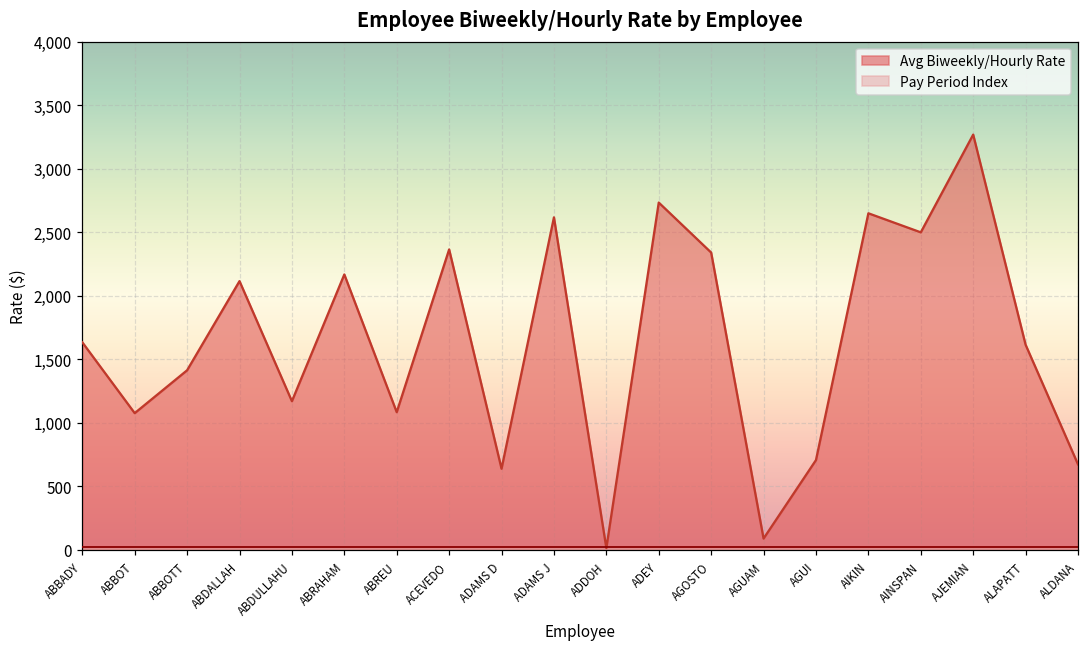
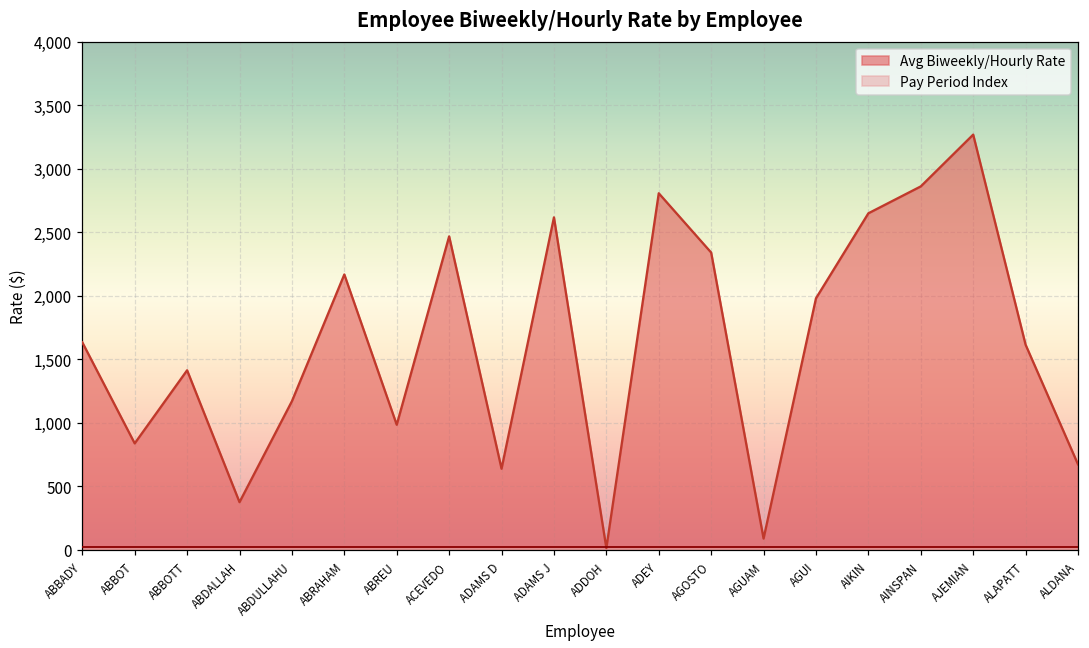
  {
    "Avg Biweekly/Hourly Rate": {
      "ABBADY": "1,630",
-     "ABBOT": "1,080",
+     "ABBOT": "840",
      "ABBOTT": "1,410",
-     "ABDALLAH": "2,120",
+     "ABDALLAH": "380",
      "ABDULLAHU": "1,170",
      "ABRAHAM": "2,170",
-     "ABREU": "1,080",
-     "ACEVEDO": "2,370",
+     "ABREU": "990",
+     "ACEVEDO": "2,470",
      "ADAMS D": "640",
      "ADAMS J": "2,620",
-     "ADEY": "2,730",
+     "ADEY": "2,810",
      "AGOSTO": "2,340",
      "AGUAM": "90",
-     "AGUI": "710",
+     "AGUI": "1,980",
      "AIKIN": "2,650",
-     "AINSPAN": "2,500",
+     "AINSPAN": "2,860",
      "AJEMIAN": "3,270",
      "ALAPATT": "1,620",
      "ALDANA": "670"
    },
    "Pay Period Index": {
      "ABBADY": "20",
      "ABBOT": "20",
      "ABBOTT": "20",
      "ABDALLAH": "20",
      "ABDULLAHU": "20",
      "ABRAHAM": "20",
      "ABREU": "20",
      "ACEVEDO": "20",
      "ADAMS D": "20",
      "ADAMS J": "20",
      "ADEY": "20",
      "AGOSTO": "20",
      "AGUAM": "20",
      "AGUI": "20",
      "AIKIN": "20",
      "AINSPAN": "20",
      "AJEMIAN": "20",
      "ALAPATT": "20",
      "ALDANA": "20"
    }
  }
